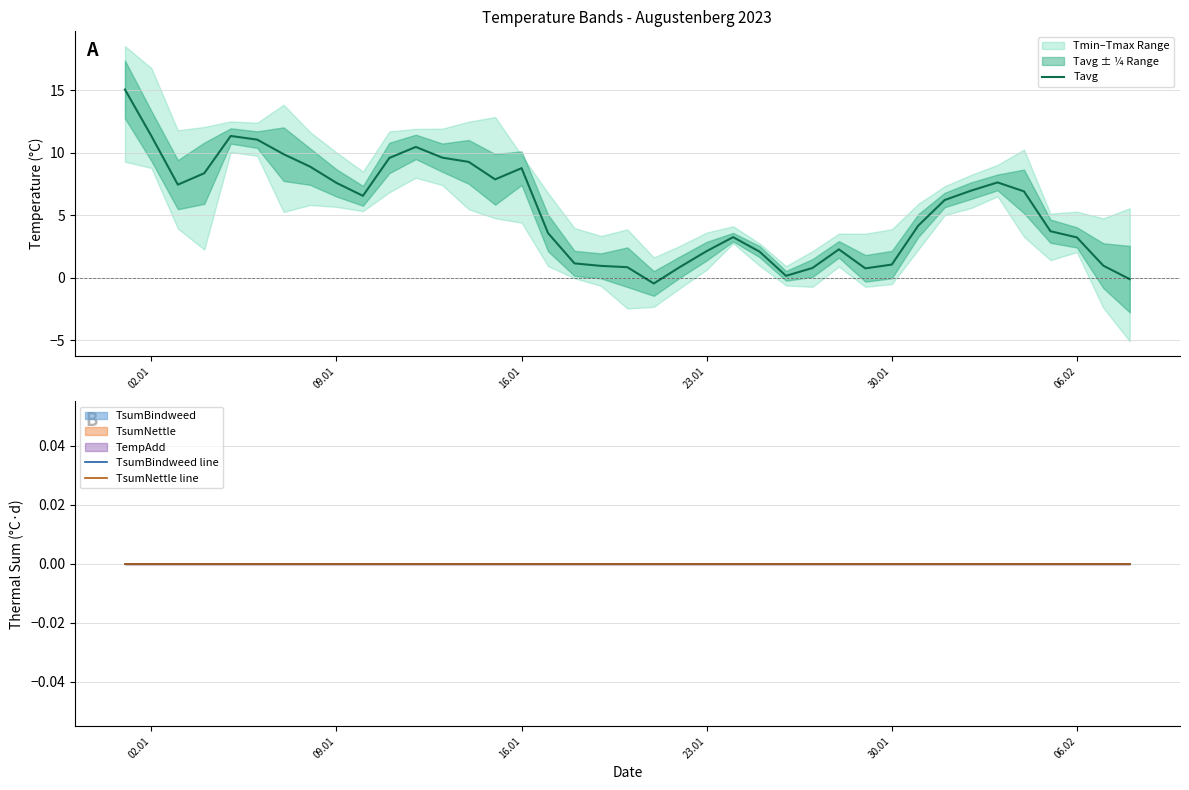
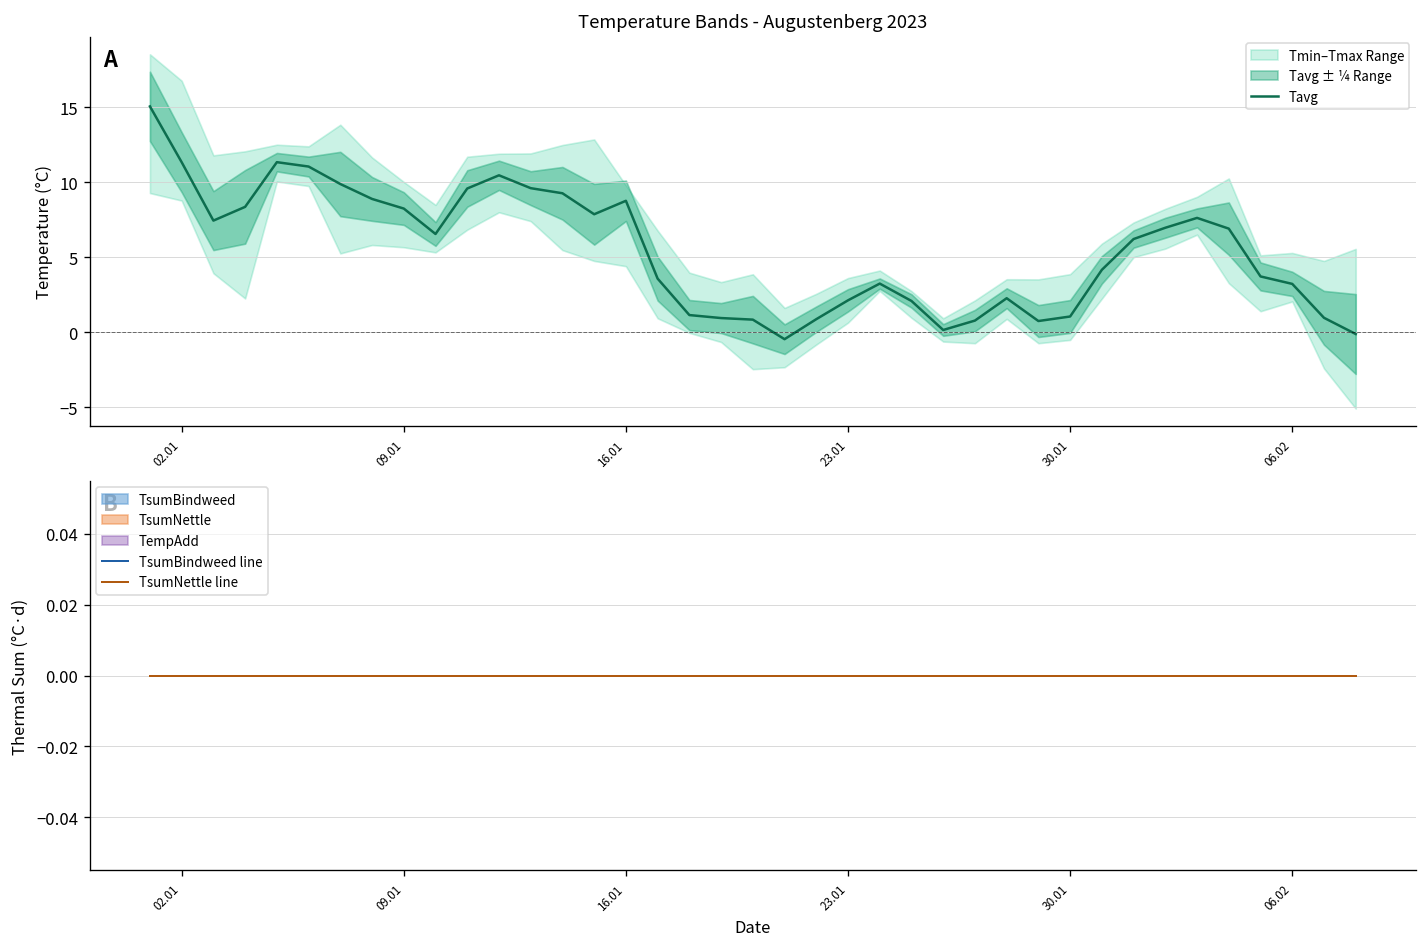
  {
    "Temperature Bands - Augustenberg 2023": {
      "Tavg": {
        "02.01": 11.3,
-       "09.01": 7.6,
+       "09.01": 8.2,
        "16.01": 8.8,
        "23.01": 2.1,
        "30.01": 1.0,
        "06.02": 3.2
      }
    }
  }
